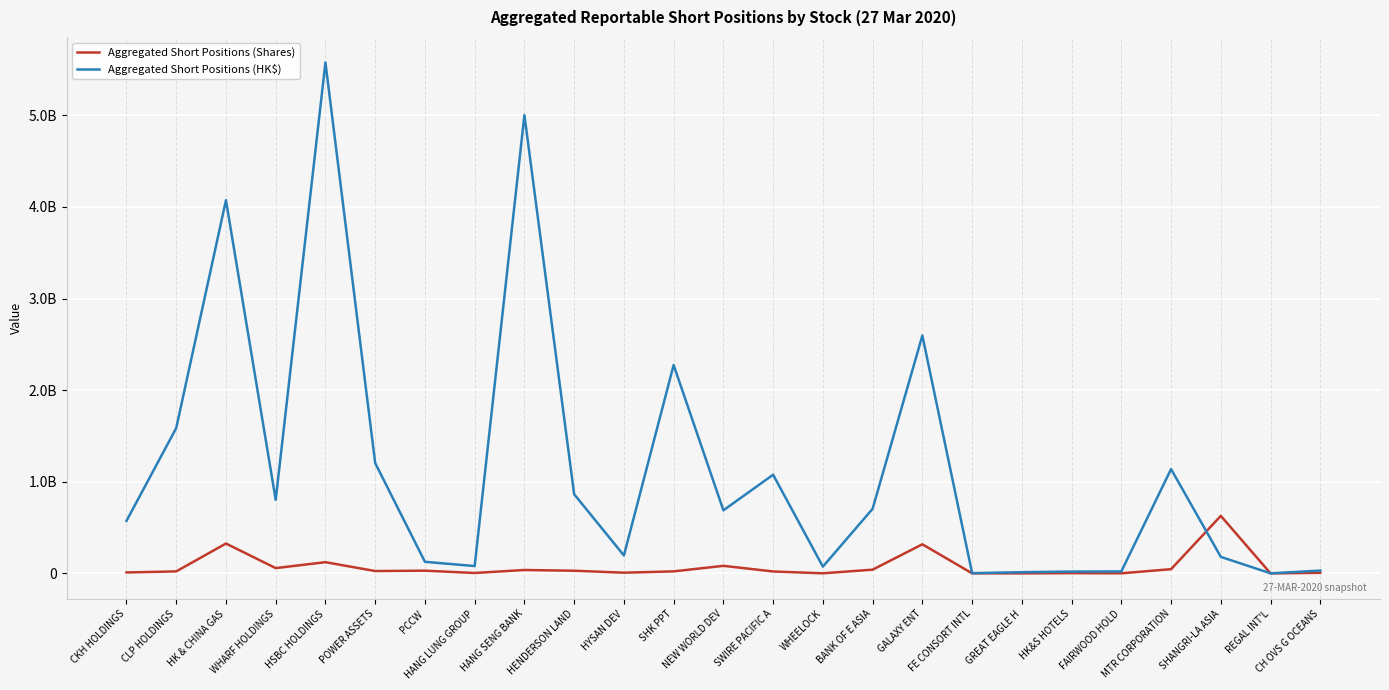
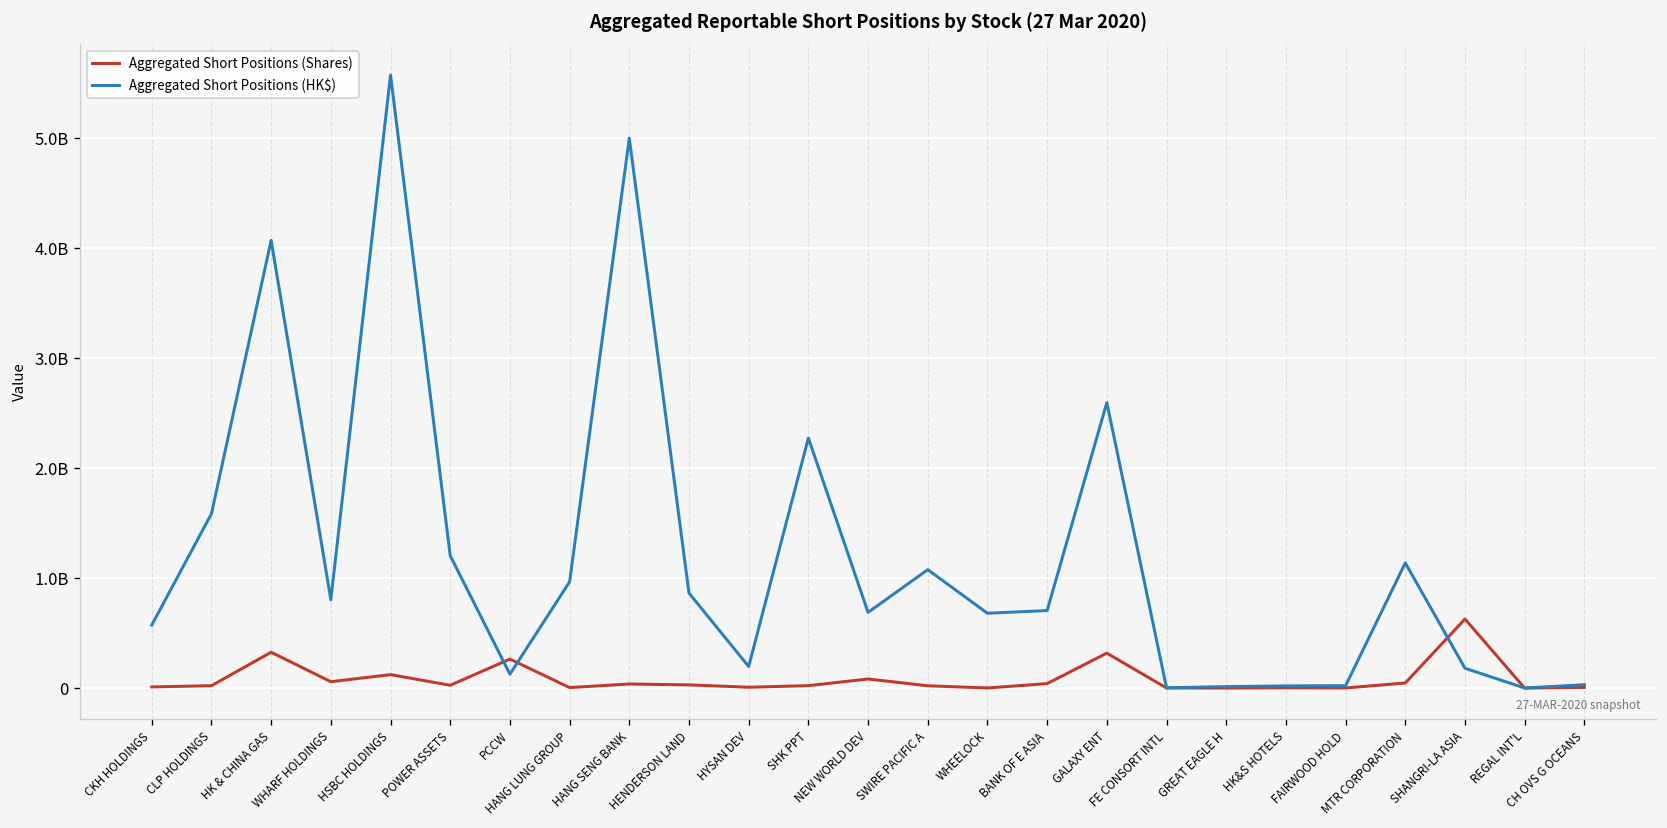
  {
    "Aggregated Short Positions (Shares)": {
      "CKH HOLDINGS": 0,
      "CLP HOLDINGS": 0,
      "HK & CHINA GAS": 300000000,
      "WHARF HOLDINGS": 100000000,
      "HSBC HOLDINGS": 100000000,
      "POWER ASSETS": 0,
-     "PCCW": 0,
+     "PCCW": 300000000,
      "HANG LUNG GROUP": 0,
      "HANG SENG BANK": 0,
      "HENDERSON LAND": 0,
      "HYSAN DEV": 0,
      "SHK PPT": 0,
      "NEW WORLD DEV": 100000000,
      "SWIRE PACIFIC A": 0,
      "WHEELOCK": 0,
      "BANK OF E ASIA": 0,
      "GALAXY ENT": 300000000,
      "MTR CORPORATION": 0,
      "SHANGRI-LA ASIA": 600000000
    },
    "Aggregated Short Positions (HK$)": {
      "CKH HOLDINGS": 600000000,
      "CLP HOLDINGS": 1600000000,
      "HK & CHINA GAS": 4100000000,
      "WHARF HOLDINGS": 800000000,
      "HSBC HOLDINGS": 5600000000,
      "POWER ASSETS": 1200000000,
      "PCCW": 100000000,
-     "HANG LUNG GROUP": 100000000,
+     "HANG LUNG GROUP": 1000000000,
      "HANG SENG BANK": 5000000000,
      "HENDERSON LAND": 900000000,
      "HYSAN DEV": 200000000,
      "SHK PPT": 2300000000,
      "NEW WORLD DEV": 700000000,
      "SWIRE PACIFIC A": 1100000000,
-     "WHEELOCK": 100000000,
+     "WHEELOCK": 700000000,
      "BANK OF E ASIA": 700000000,
      "GALAXY ENT": 2600000000,
      "MTR CORPORATION": 1100000000,
      "SHANGRI-LA ASIA": 200000000
    }
  }
